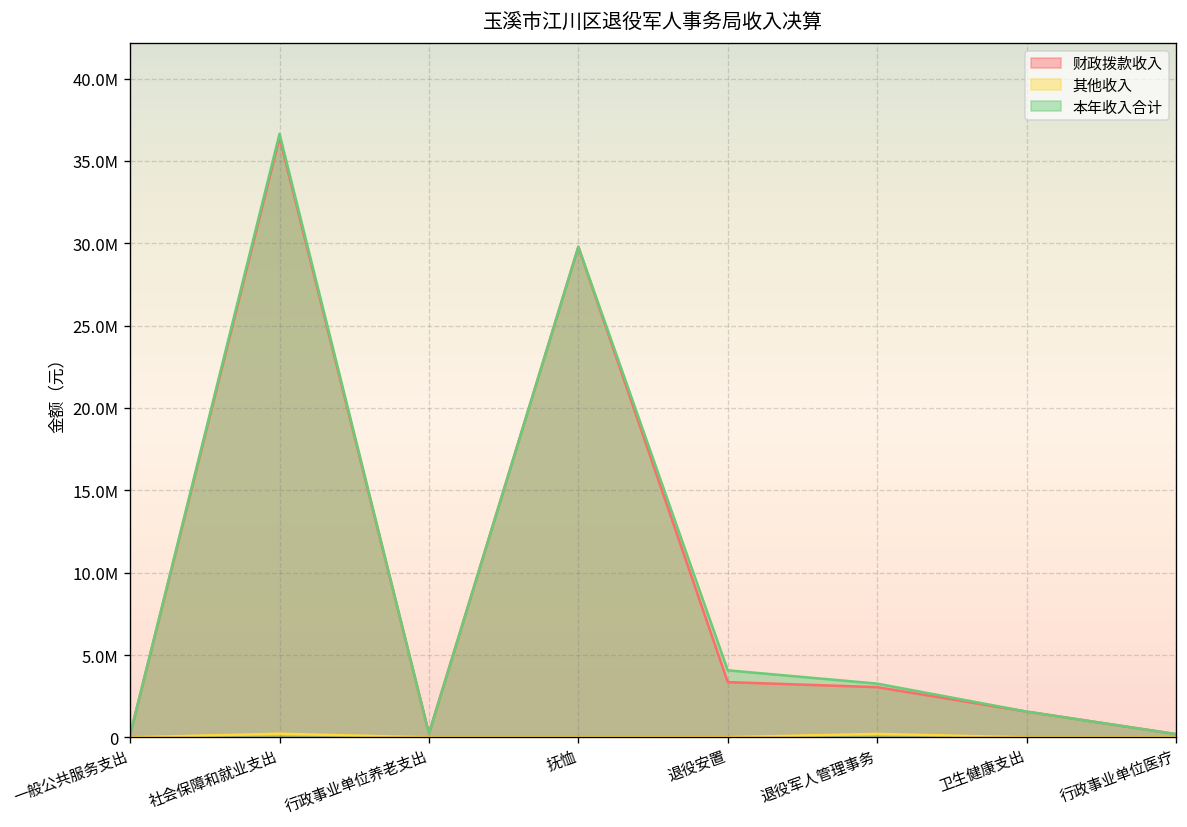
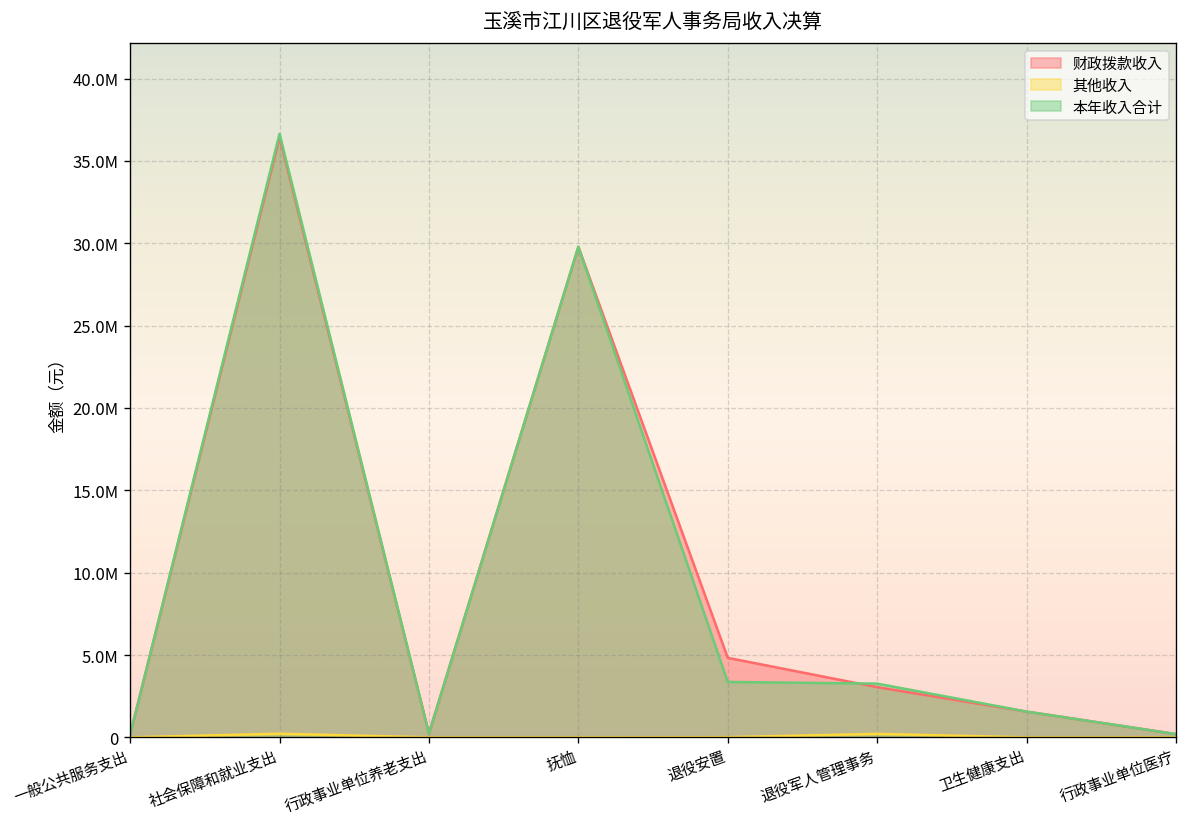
  {
    "财政拨款收入": {
      "社会保障和就业支出": 36400000,
-     "退役安置": 3400000,
+     "退役安置": 4800000,
      "退役军人管理事务": 3000000
    },
    "其他收入": {
      "社会保障和就业支出": 200000,
      "行政事业单位养老支出": 0,
      "抚恤": 0,
      "退役安置": 0,
      "退役军人管理事务": 200000,
      "卫生健康支出": 0,
      "行政事业单位医疗": 0
    },
    "本年收入合计": {
      "社会保障和就业支出": 36600000,
-     "退役安置": 4100000,
+     "退役安置": 3400000,
      "退役军人管理事务": 3300000
    }
  }
